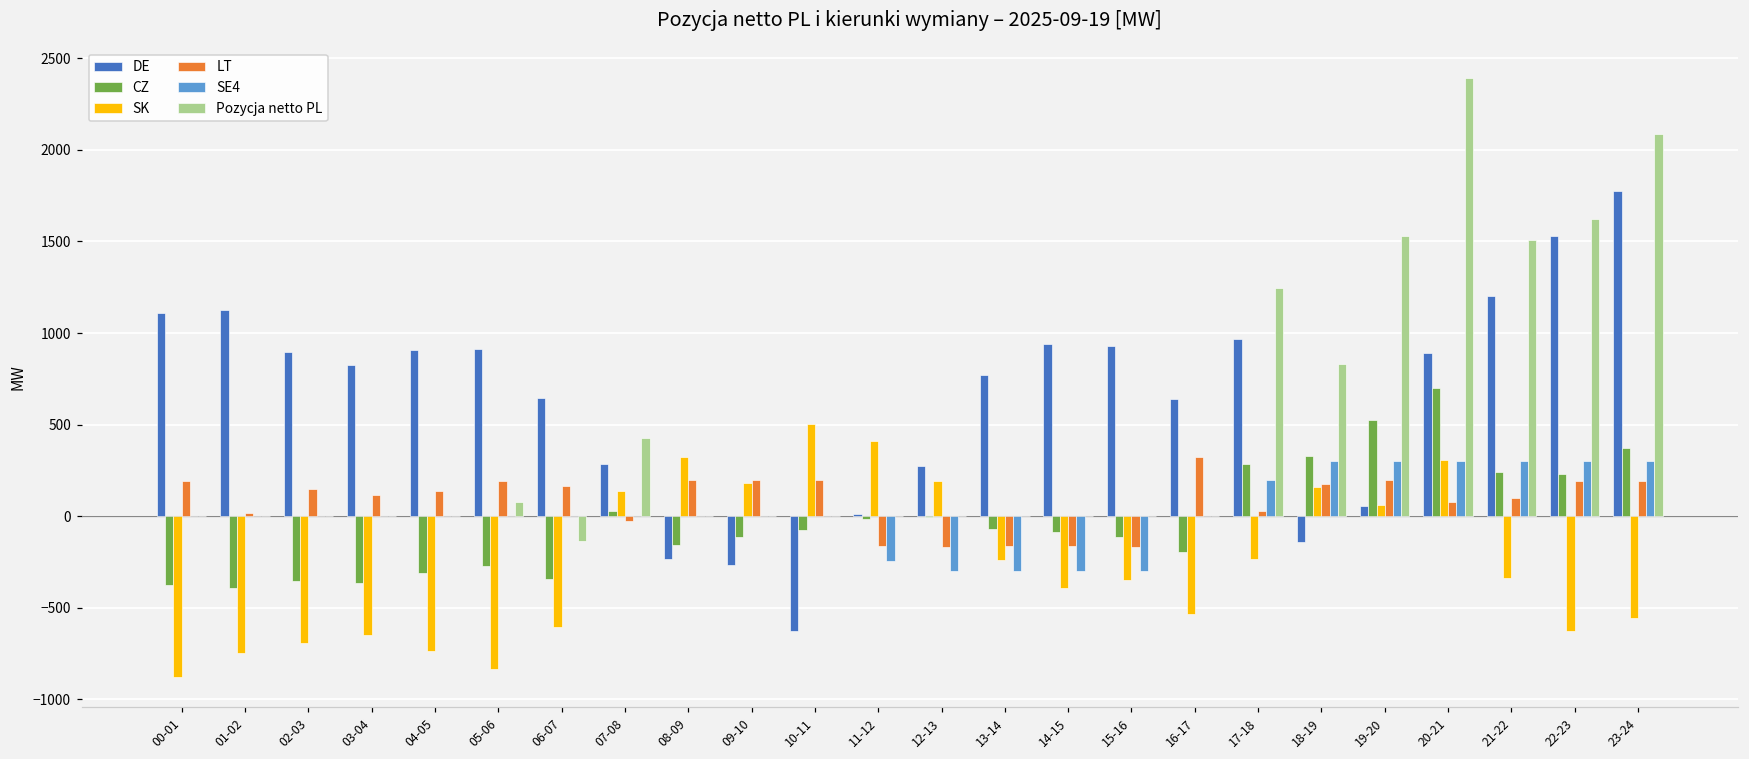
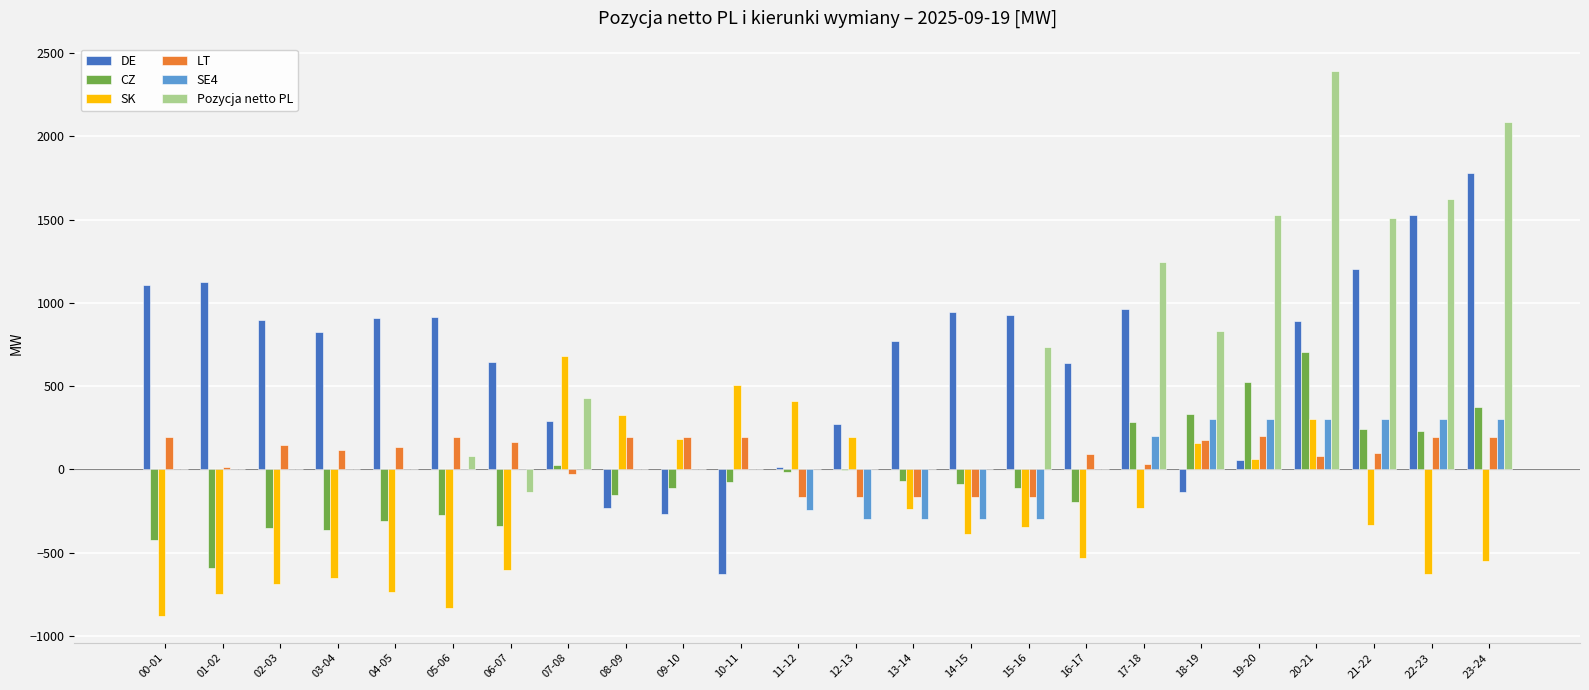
  {
    "CZ": {
-     "00-01": -380,
-     "01-02": -390,
+     "00-01": -420,
+     "01-02": -590,
      "02-03": -350,
      "03-04": -370,
      "04-05": -310,
      "05-06": -270,
      "06-07": -340,
      "07-08": 30,
      "08-09": -160,
      "09-10": -110,
      "10-11": -70,
      "11-12": -20,
      "13-14": -70,
      "14-15": -90,
      "15-16": -110,
      "16-17": -190,
      "17-18": 290,
      "18-19": 330,
      "19-20": 520,
      "20-21": 700,
      "21-22": 240,
      "22-23": 230,
      "23-24": 370
    },
    "SK": {
      "00-01": -880,
      "01-02": -750,
      "02-03": -690,
      "03-04": -650,
      "04-05": -730,
      "05-06": -830,
      "06-07": -610,
-     "07-08": 140,
+     "07-08": 680,
      "08-09": 320,
      "09-10": 180,
      "10-11": 500,
      "11-12": 410,
      "12-13": 190,
      "13-14": -240,
      "14-15": -390,
      "15-16": -350,
      "16-17": -530,
      "17-18": -230,
      "18-19": 160,
      "19-20": 60,
      "20-21": 300,
      "21-22": -340,
      "22-23": -630,
      "23-24": -550
    },
    "LT": {
      "00-01": 200,
      "01-02": 20,
      "02-03": 150,
      "03-04": 120,
      "04-05": 140,
      "05-06": 190,
      "06-07": 170,
      "07-08": -30,
      "08-09": 200,
      "09-10": 200,
      "10-11": 200,
      "11-12": -170,
      "12-13": -170,
      "13-14": -170,
      "14-15": -170,
      "15-16": -170,
-     "16-17": 320,
+     "16-17": 90,
      "17-18": 30,
      "18-19": 180,
      "19-20": 200,
      "20-21": 80,
      "21-22": 100,
      "22-23": 190,
      "23-24": 190
    },
    "Pozycja netto PL": {
      "00-01": 0,
      "01-02": 0,
      "02-03": 0,
      "03-04": 0,
      "04-05": 0,
      "05-06": 80,
      "06-07": -140,
      "07-08": 430,
      "09-10": 0,
      "10-11": 0,
      "11-12": 0,
      "12-13": 0,
      "13-14": 0,
      "14-15": 0,
-     "15-16": 0,
+     "15-16": 740,
      "17-18": 1250,
      "18-19": 830,
      "19-20": 1530,
      "20-21": 2390,
      "21-22": 1510,
      "22-23": 1620,
      "23-24": 2090
    }
  }
